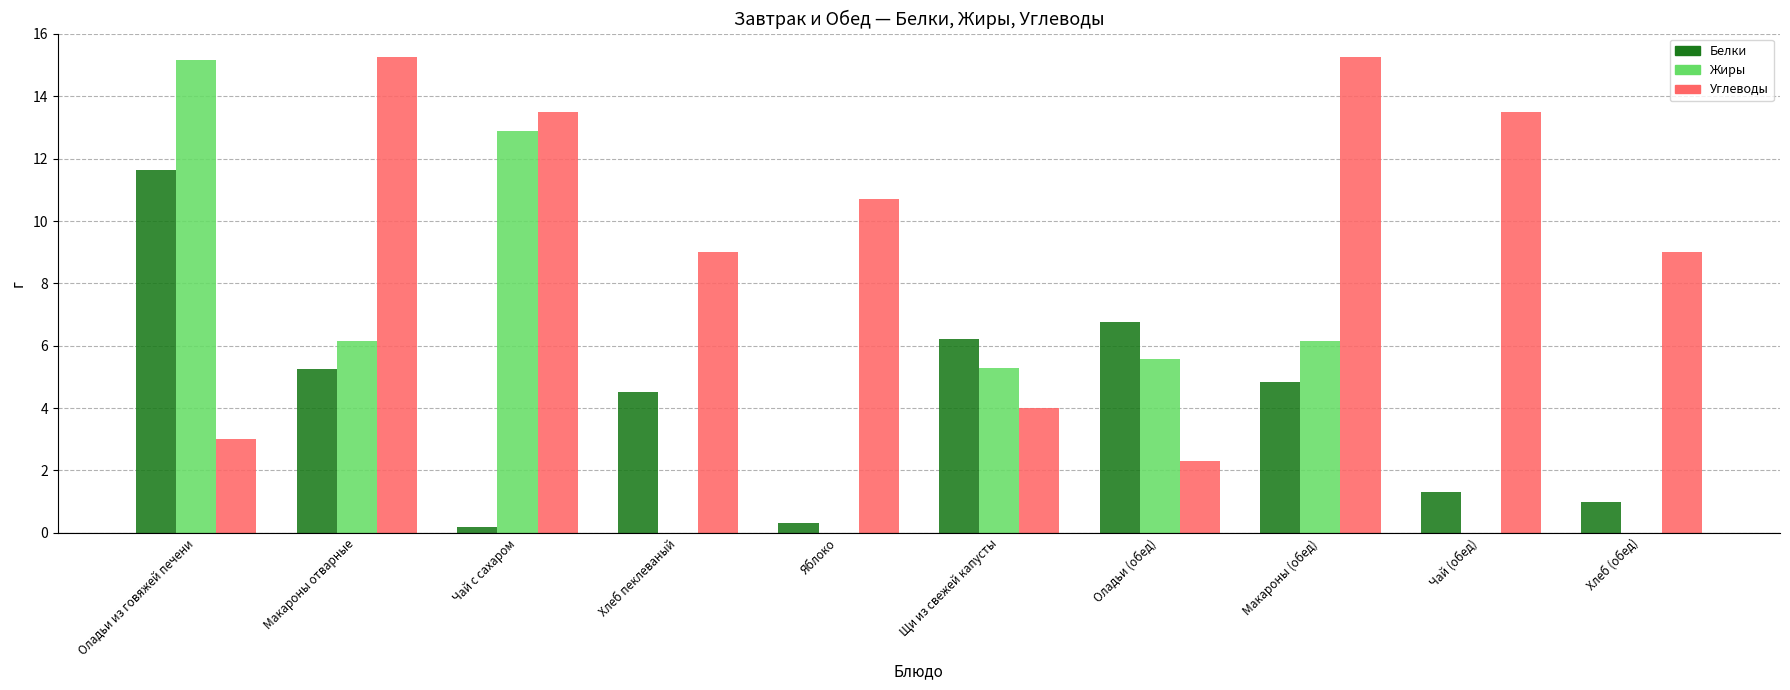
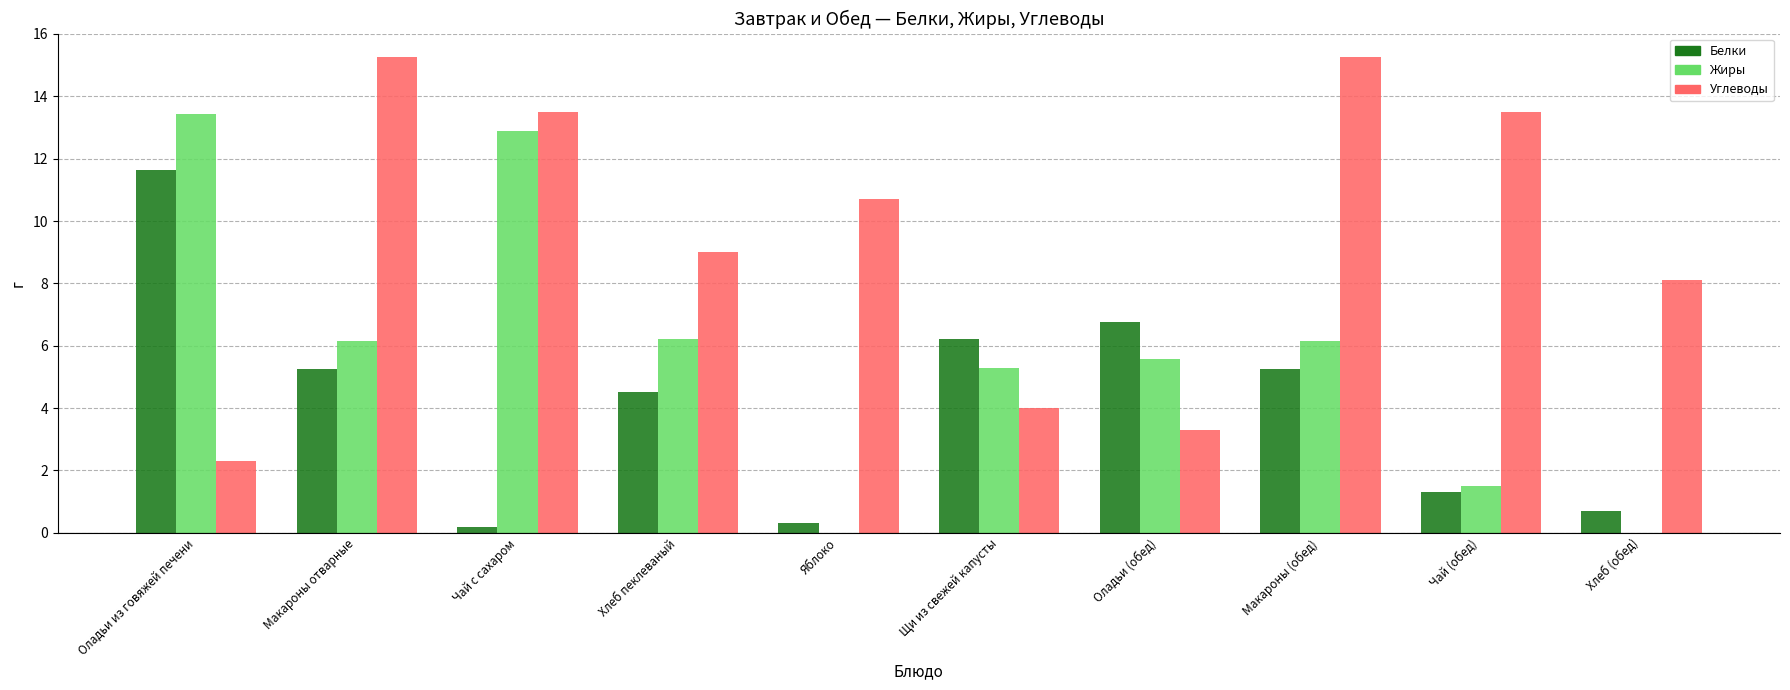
  {
    "Белки": {
      "Оладьи из говяжей печени": 11.6,
      "Макароны отварные": 5.3,
      "Чай с сахаром": 0.2,
      "Хлеб пеклеваный": 4.5,
      "Яблоко": 0.3,
      "Щи из свежей капусты": 6.2,
      "Оладьи (обед)": 6.8,
-     "Макароны (обед)": 4.8,
+     "Макароны (обед)": 5.3,
      "Чай (обед)": 1.3,
-     "Хлеб (обед)": 1.0
+     "Хлеб (обед)": 0.7
    },
    "Жиры": {
-     "Оладьи из говяжей печени": 15.2,
+     "Оладьи из говяжей печени": 13.4,
      "Макароны отварные": 6.2,
      "Чай с сахаром": 12.9,
-     "Хлеб пеклеваный": 0.0,
+     "Хлеб пеклеваный": 6.2,
      "Яблоко": 0.0,
      "Щи из свежей капусты": 5.3,
      "Оладьи (обед)": 5.6,
      "Макароны (обед)": 6.2,
-     "Чай (обед)": 0.0,
+     "Чай (обед)": 1.5,
      "Хлеб (обед)": 0.0
    },
    "Углеводы": {
-     "Оладьи из говяжей печени": 3.0,
+     "Оладьи из говяжей печени": 2.3,
      "Макароны отварные": 15.3,
      "Чай с сахаром": 13.5,
      "Хлеб пеклеваный": 9.0,
      "Яблоко": 10.7,
      "Щи из свежей капусты": 4.0,
-     "Оладьи (обед)": 2.3,
+     "Оладьи (обед)": 3.3,
      "Макароны (обед)": 15.3,
      "Чай (обед)": 13.5,
-     "Хлеб (обед)": 9.0
+     "Хлеб (обед)": 8.1
    }
  }
